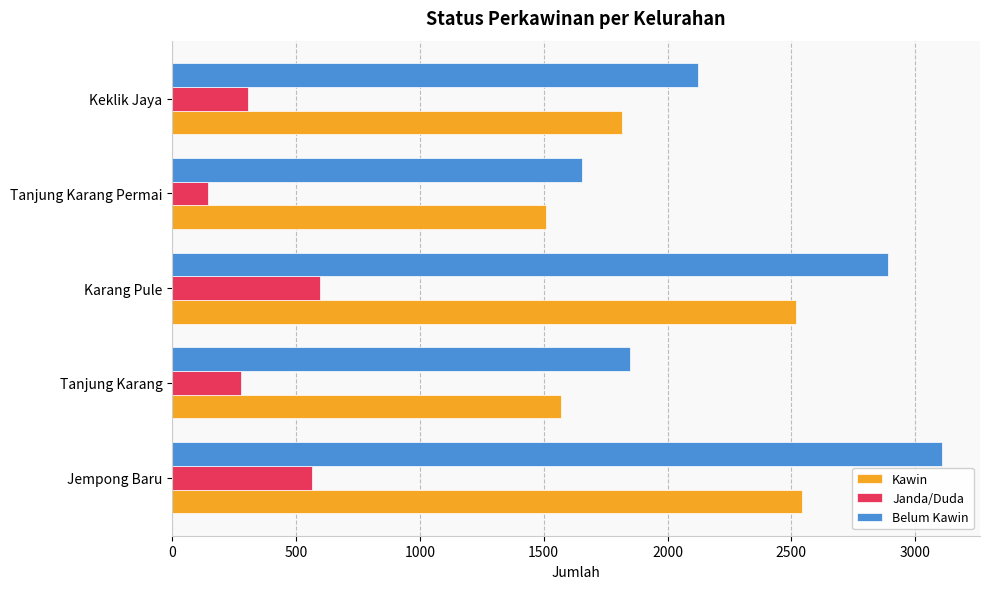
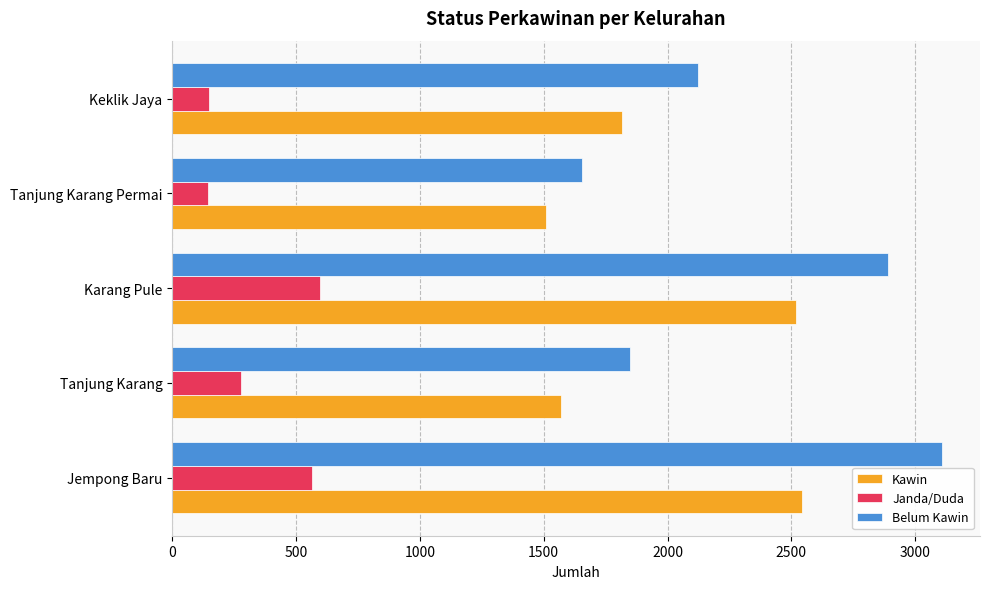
  {
    "Kawin": {
      "Keklik Jaya": 1820,
      "Tanjung Karang Permai": 1510,
      "Karang Pule": 2520,
      "Tanjung Karang": 1570,
      "Jempong Baru": 2540
    },
    "Janda/Duda": {
-     "Keklik Jaya": 310,
+     "Keklik Jaya": 150,
      "Tanjung Karang Permai": 140,
      "Karang Pule": 600,
      "Tanjung Karang": 280,
      "Jempong Baru": 560
    },
    "Belum Kawin": {
      "Keklik Jaya": 2120,
      "Tanjung Karang Permai": 1650,
      "Karang Pule": 2890,
      "Tanjung Karang": 1850,
      "Jempong Baru": 3110
    }
  }
